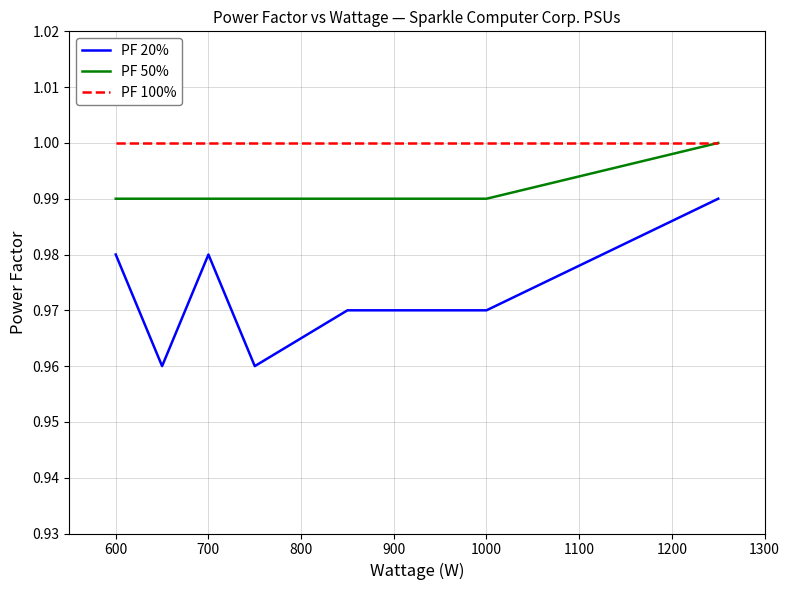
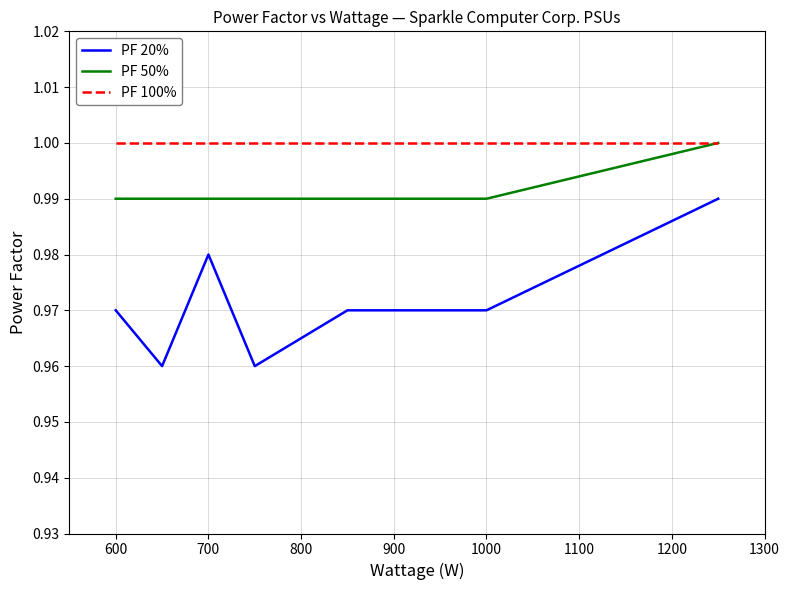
  {
    "PF 20%": {
-     "600": 0.98,
+     "600": 0.97,
      "700": 0.98,
      "1000": 0.97
    },
    "PF 50%": {
      "600": 0.99,
      "700": 0.99,
      "1000": 0.99
    },
    "PF 100%": {
      "600": 1.00,
      "700": 1.00,
      "1000": 1.00
    }
  }
